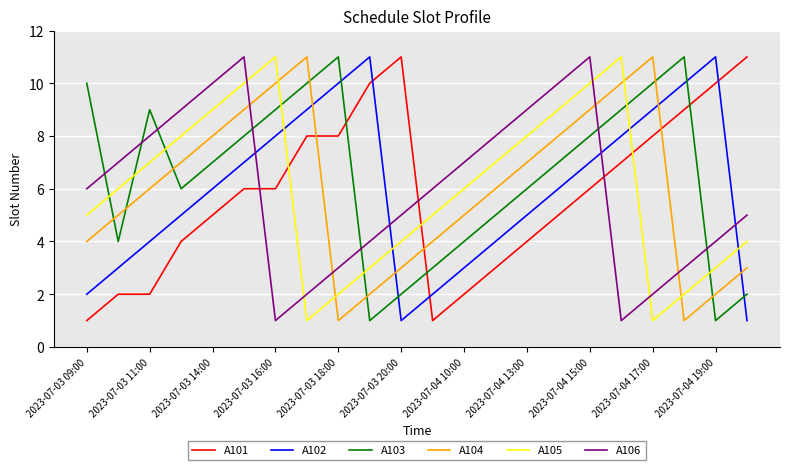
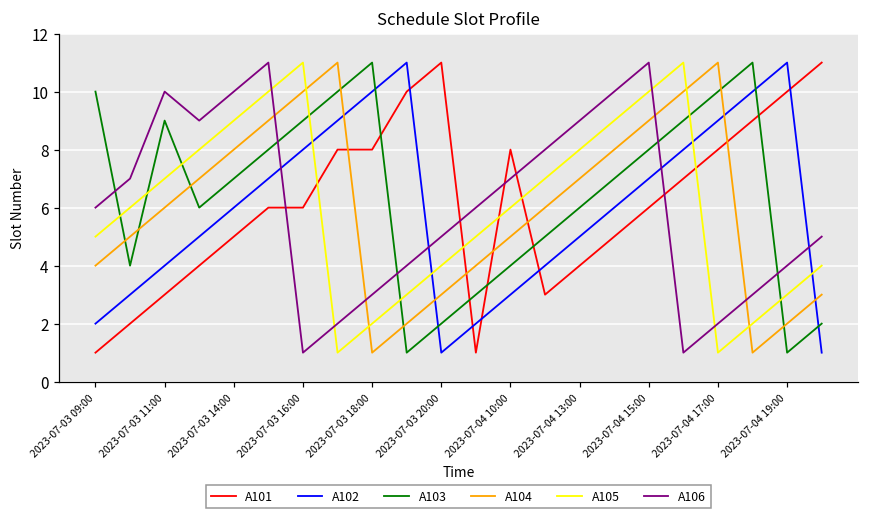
  {
    "A101": {
      "2023-07-03 09:00": 1,
-     "2023-07-03 11:00": 2,
+     "2023-07-03 11:00": 3,
      "2023-07-03 14:00": 5,
      "2023-07-03 16:00": 6,
      "2023-07-03 18:00": 8,
      "2023-07-03 20:00": 11,
-     "2023-07-04 10:00": 2,
+     "2023-07-04 10:00": 8,
      "2023-07-04 13:00": 4,
      "2023-07-04 15:00": 6,
      "2023-07-04 17:00": 8,
      "2023-07-04 19:00": 10
    },
    "A102": {
      "2023-07-03 09:00": 2,
      "2023-07-03 11:00": 4,
      "2023-07-03 14:00": 6,
      "2023-07-03 16:00": 8,
      "2023-07-03 18:00": 10,
      "2023-07-03 20:00": 1,
      "2023-07-04 10:00": 3,
      "2023-07-04 13:00": 5,
      "2023-07-04 15:00": 7,
      "2023-07-04 17:00": 9,
      "2023-07-04 19:00": 11
    },
    "A103": {
      "2023-07-03 09:00": 10,
      "2023-07-03 11:00": 9,
      "2023-07-03 14:00": 7,
      "2023-07-03 16:00": 9,
      "2023-07-03 18:00": 11,
      "2023-07-03 20:00": 2,
      "2023-07-04 10:00": 4,
      "2023-07-04 13:00": 6,
      "2023-07-04 15:00": 8,
      "2023-07-04 17:00": 10,
      "2023-07-04 19:00": 1
    },
    "A104": {
      "2023-07-03 09:00": 4,
      "2023-07-03 11:00": 6,
      "2023-07-03 14:00": 8,
      "2023-07-03 16:00": 10,
      "2023-07-03 18:00": 1,
      "2023-07-03 20:00": 3,
      "2023-07-04 10:00": 5,
      "2023-07-04 13:00": 7,
      "2023-07-04 15:00": 9,
      "2023-07-04 17:00": 11,
      "2023-07-04 19:00": 2
    },
    "A105": {
      "2023-07-03 09:00": 5,
      "2023-07-03 11:00": 7,
      "2023-07-03 14:00": 9,
      "2023-07-03 16:00": 11,
      "2023-07-03 18:00": 2,
      "2023-07-03 20:00": 4,
      "2023-07-04 10:00": 6,
      "2023-07-04 13:00": 8,
      "2023-07-04 15:00": 10,
      "2023-07-04 17:00": 1,
      "2023-07-04 19:00": 3
    },
    "A106": {
      "2023-07-03 09:00": 6,
-     "2023-07-03 11:00": 8,
+     "2023-07-03 11:00": 10,
      "2023-07-03 14:00": 10,
      "2023-07-03 16:00": 1,
      "2023-07-03 18:00": 3,
      "2023-07-03 20:00": 5,
      "2023-07-04 10:00": 7,
      "2023-07-04 13:00": 9,
      "2023-07-04 15:00": 11,
      "2023-07-04 17:00": 2,
      "2023-07-04 19:00": 4
    }
  }
